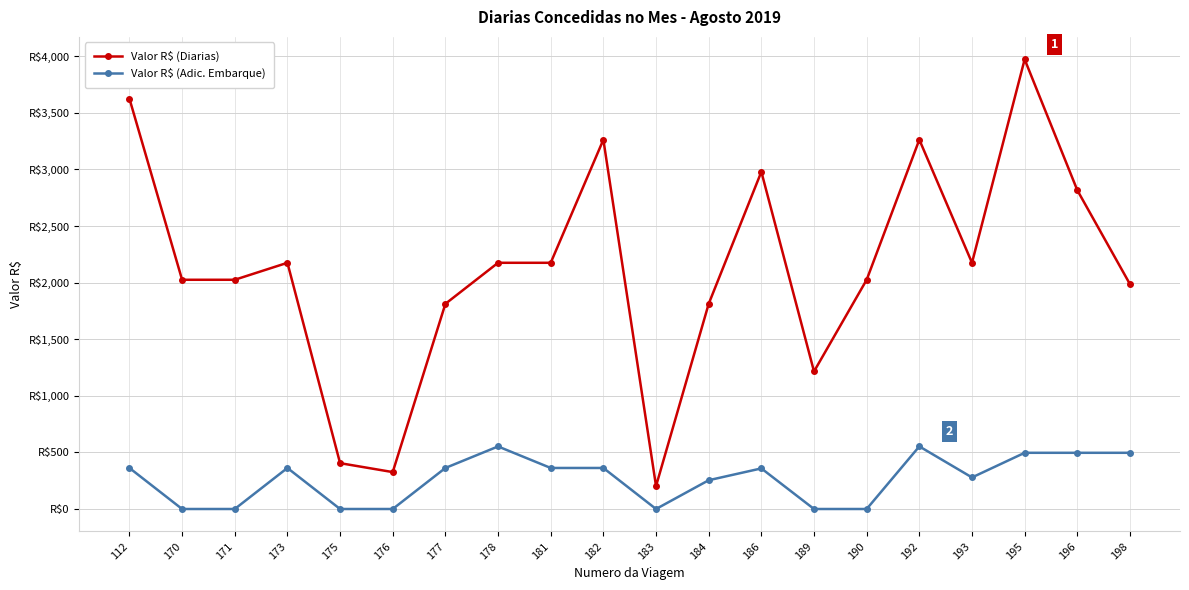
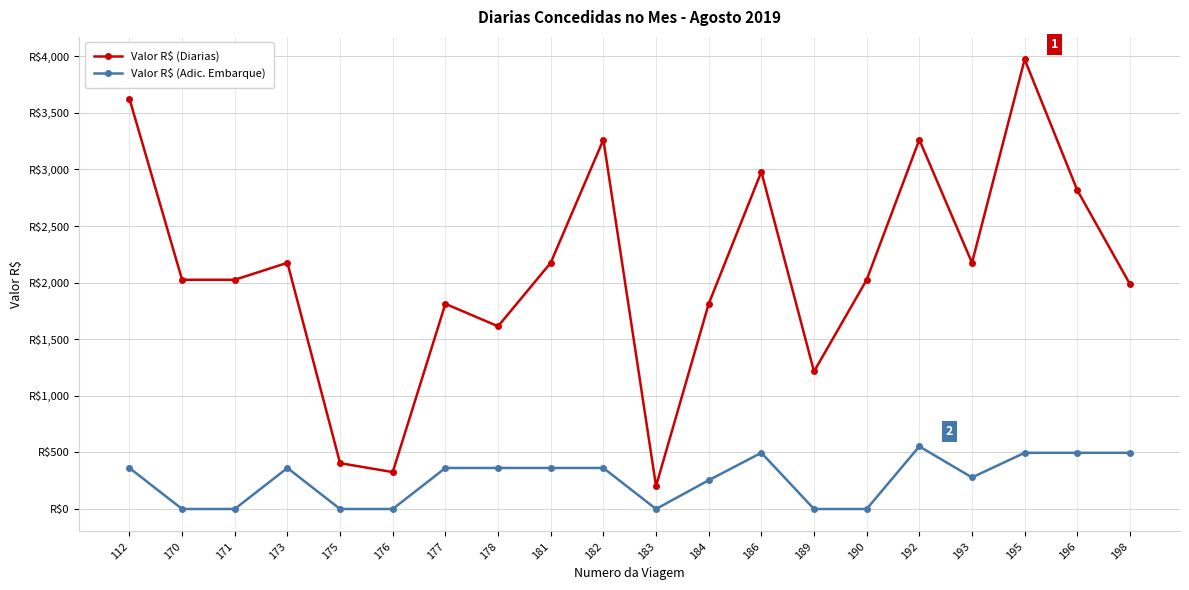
  {
    "Valor R$ (Diarias)": {
      "112": "R$3,630",
      "170": "R$2,030",
      "171": "R$2,030",
      "173": "R$2,180",
      "175": "R$410",
      "176": "R$330",
      "177": "R$1,810",
-     "178": "R$2,180",
+     "178": "R$1,610",
      "181": "R$2,180",
      "182": "R$3,260",
      "183": "R$200",
      "184": "R$1,810",
      "186": "R$2,980",
      "189": "R$1,220",
      "190": "R$2,030",
      "192": "R$3,260",
      "193": "R$2,180",
      "195": "R$3,970",
      "196": "R$2,820",
      "198": "R$1,990"
    },
    "Valor R$ (Adic. Embarque)": {
      "112": "R$360",
      "170": "R$0",
      "171": "R$0",
      "173": "R$360",
      "175": "R$0",
      "176": "R$0",
      "177": "R$360",
-     "178": "R$550",
+     "178": "R$360",
      "181": "R$360",
      "182": "R$360",
      "183": "R$0",
      "184": "R$250",
-     "186": "R$360",
+     "186": "R$500",
      "189": "R$0",
      "190": "R$0",
      "192": "R$550",
      "193": "R$280",
      "195": "R$500",
      "196": "R$500",
      "198": "R$500"
    }
  }
